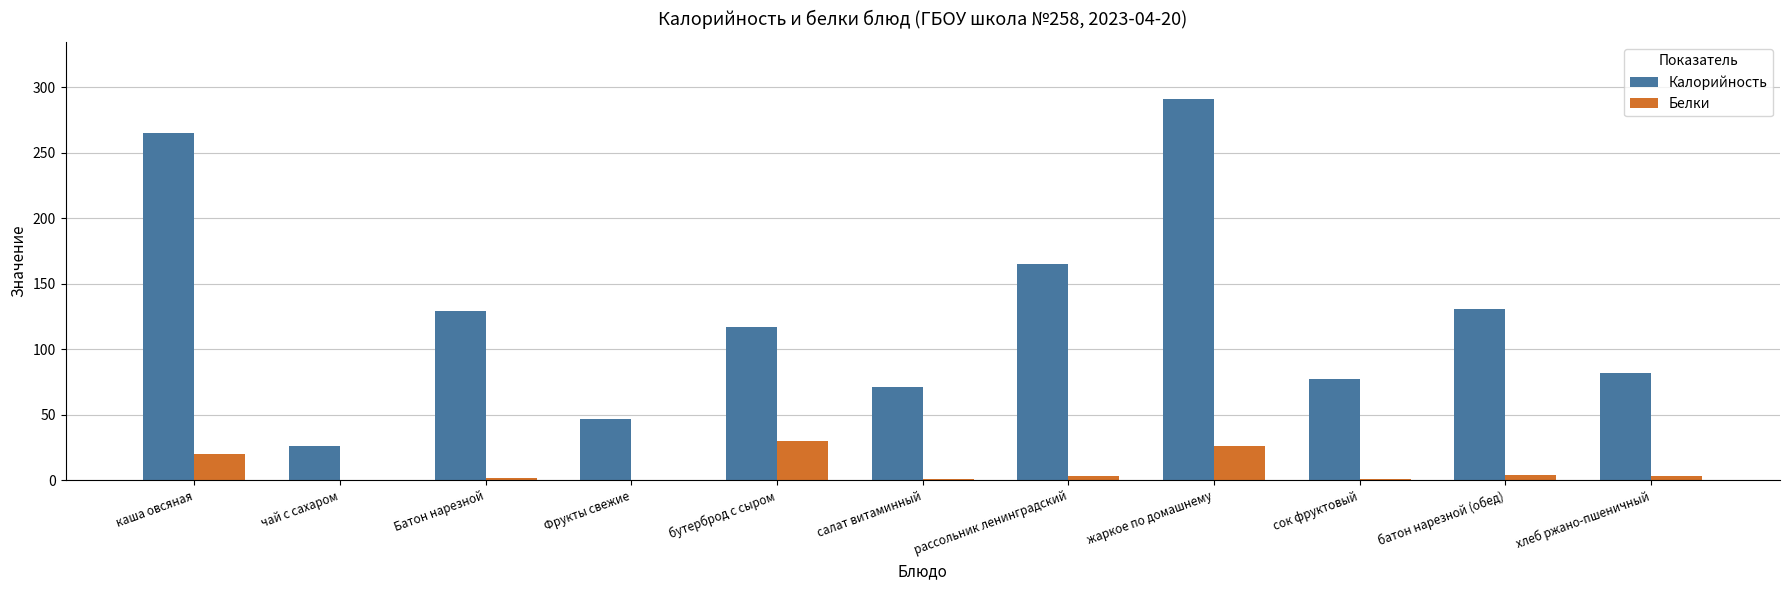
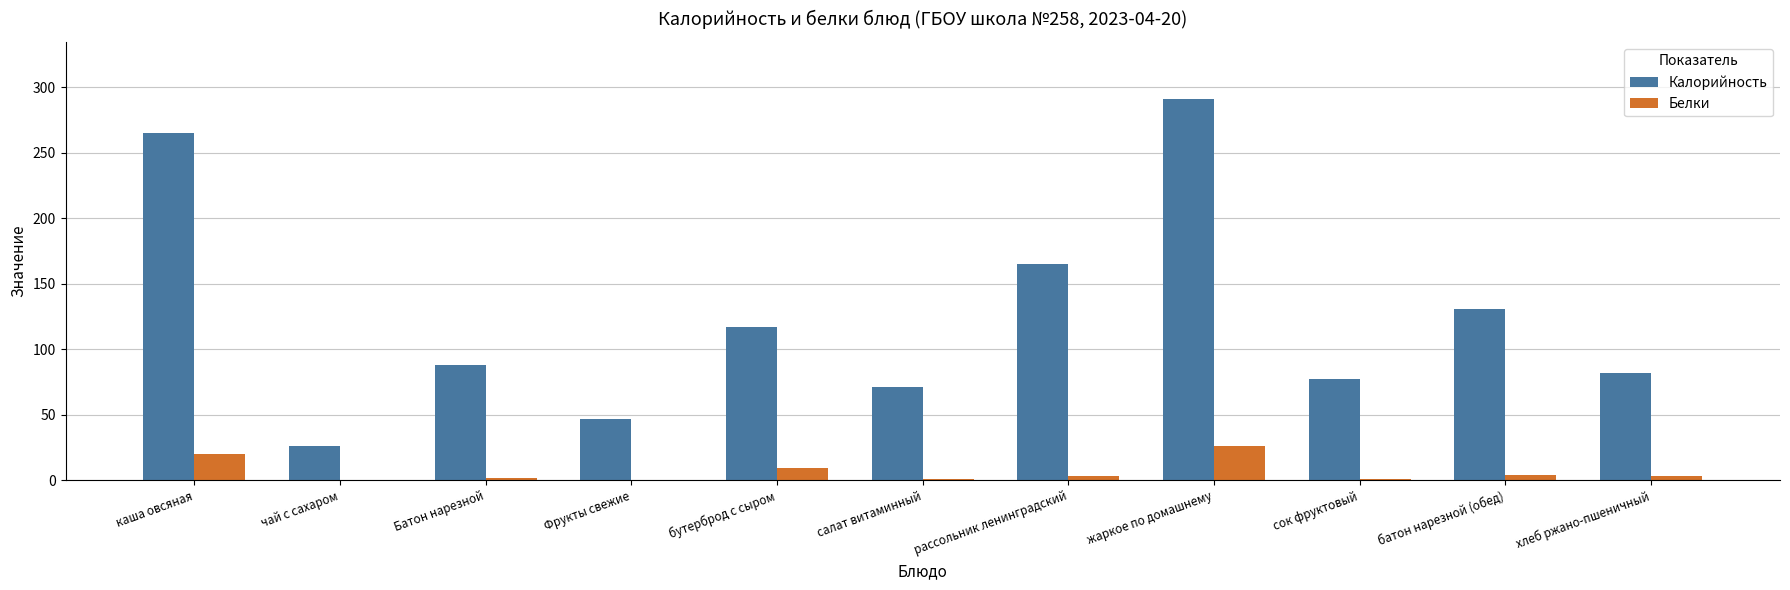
  {
    "Калорийность": {
      "каша овсяная": 265,
      "чай с сахаром": 26,
-     "Батон нарезной": 129,
+     "Батон нарезной": 88,
      "Фрукты свежие": 47,
      "бутерброд с сыром": 117,
      "салат витаминный": 71,
      "рассольник ленинградский": 165,
      "жаркое по домашнему": 291,
      "сок фруктовый": 77,
      "батон нарезной (обед)": 131,
      "хлеб ржано-пшеничный": 82
    },
    "Белки": {
      "каша овсяная": 20,
      "чай с сахаром": 0,
      "Батон нарезной": 2,
      "Фрукты свежие": 0,
-     "бутерброд с сыром": 30,
+     "бутерброд с сыром": 9,
      "рассольник ленинградский": 3,
      "жаркое по домашнему": 26,
      "батон нарезной (обед)": 4,
      "хлеб ржано-пшеничный": 3
    }
  }
